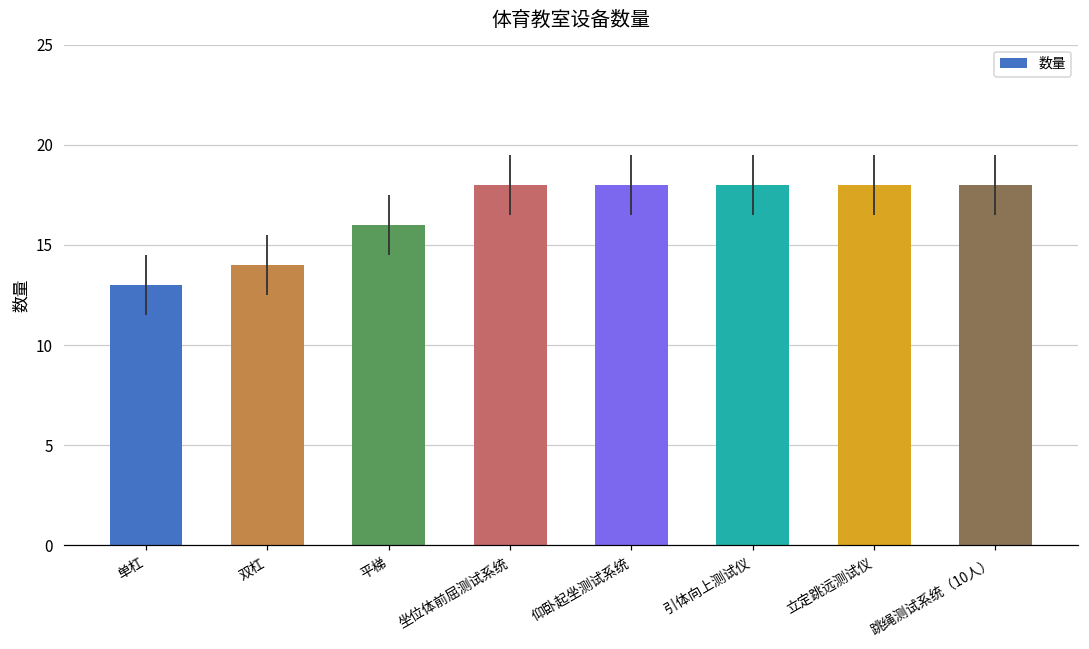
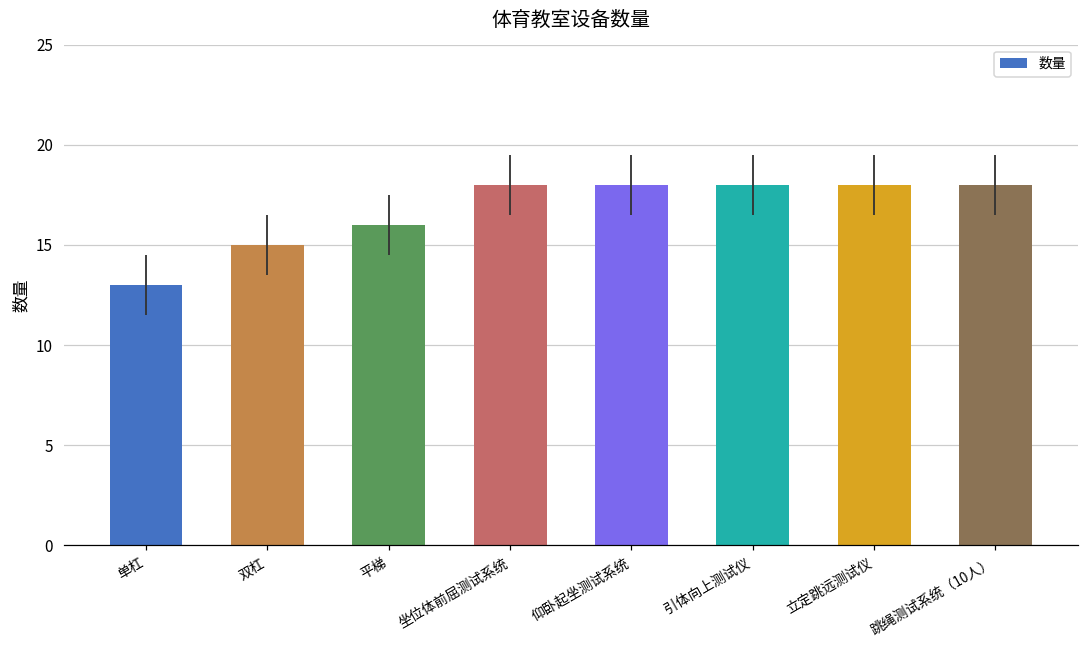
  {
    "单杠": 13,
-   "双杠": 14,
+   "双杠": 15,
    "平梯": 16,
    "坐位体前屈测试系统": 18,
    "仰卧起坐测试系统": 18,
    "引体向上测试仪": 18,
    "立定跳远测试仪": 18,
    "跳绳测试系统（10人）": 18
  }
